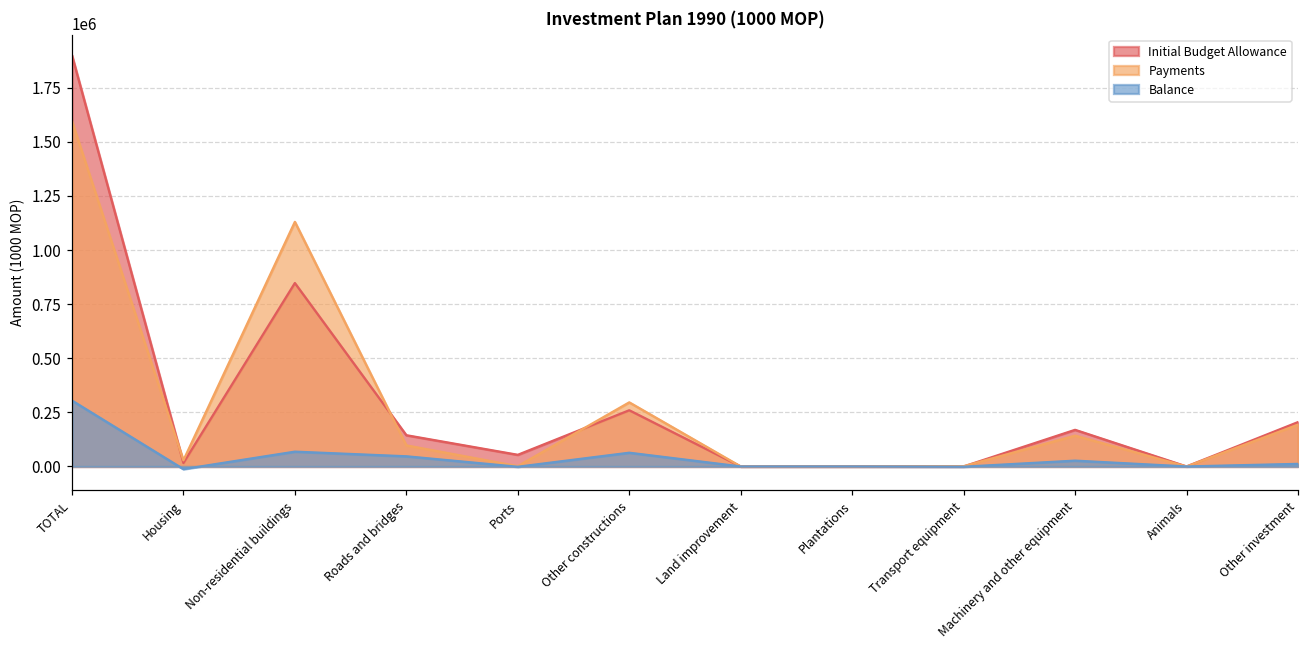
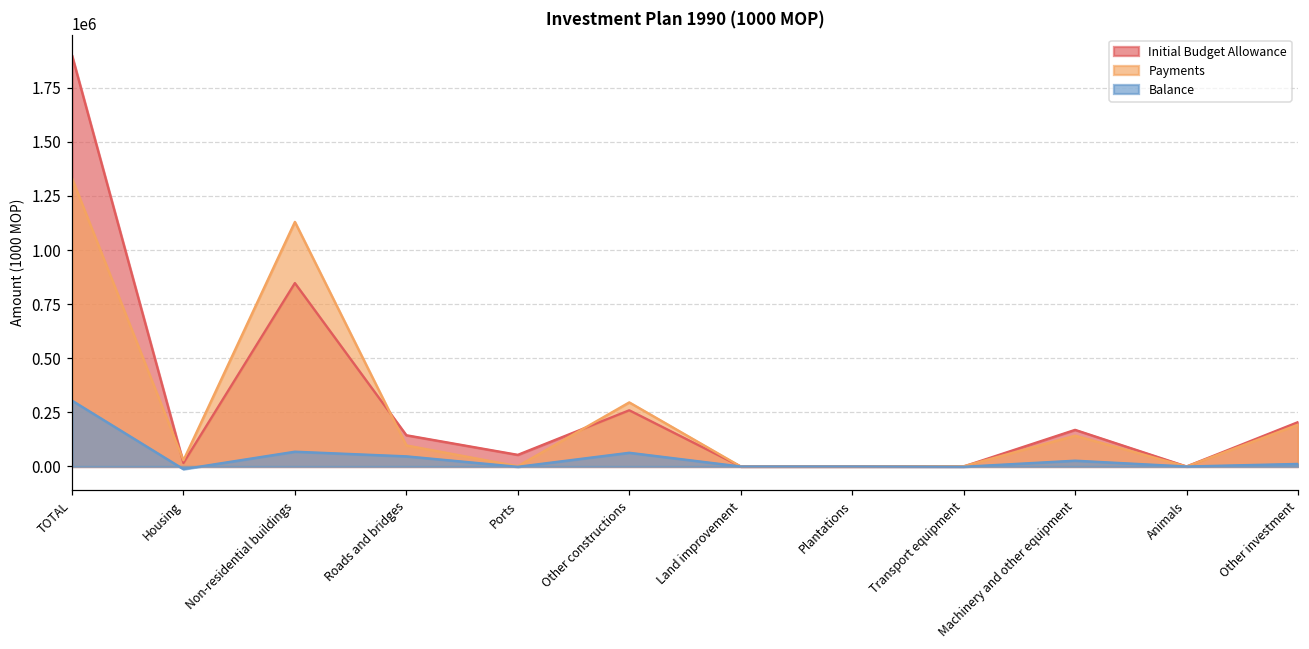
  {
    "Initial Budget Allowance": {
      "TOTAL": 1900000,
      "Non-residential buildings": 850000,
      "Roads and bridges": 140000,
      "Ports": 50000,
      "Other constructions": 260000,
      "Machinery and other equipment": 170000
    },
    "Payments": {
-     "TOTAL": 1600000,
+     "TOTAL": 1330000,
      "Non-residential buildings": 1130000,
      "Roads and bridges": 100000,
      "Other constructions": 300000,
      "Machinery and other equipment": 140000
    }
  }
